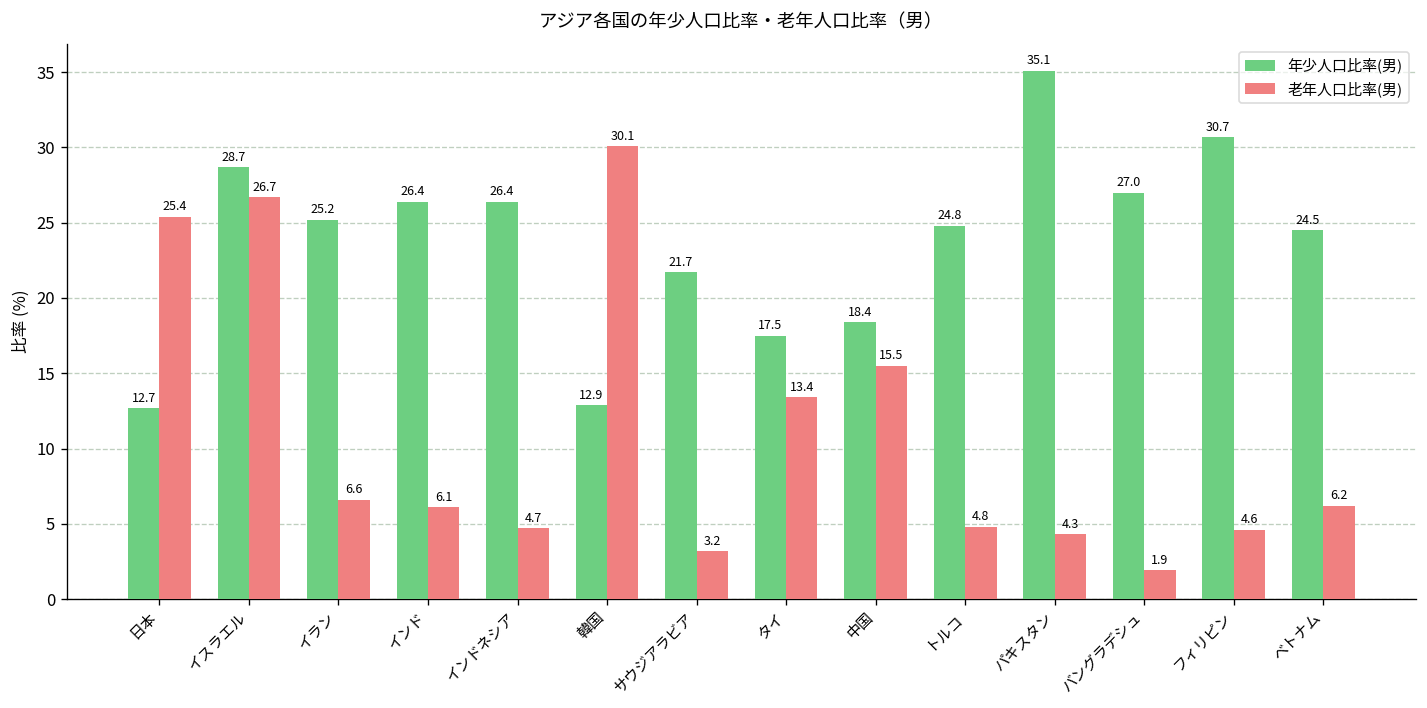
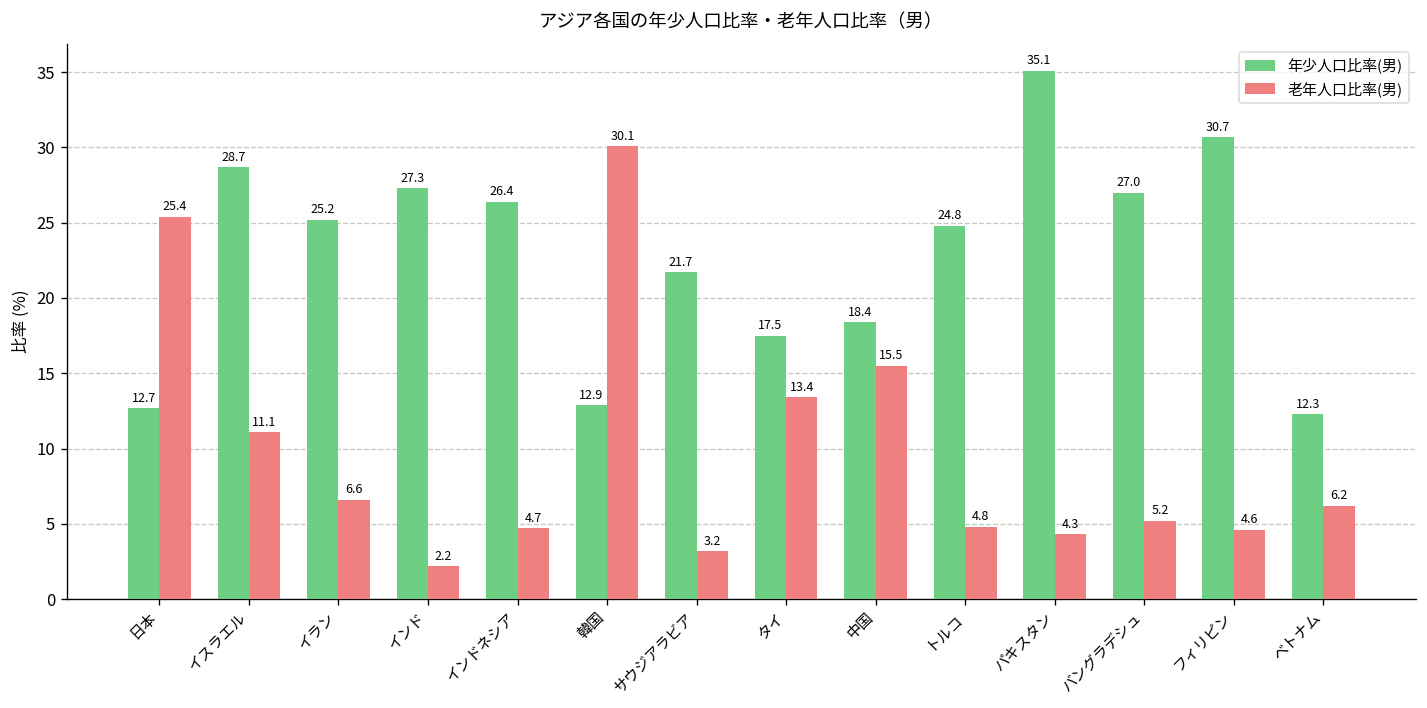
  {
    "年少人口比率(男)": {
      "日本": 12.7,
      "イスラエル": 28.7,
      "イラン": 25.2,
-     "インド": 26.4,
+     "インド": 27.3,
      "インドネシア": 26.4,
      "韓国": 12.9,
      "サウジアラビア": 21.7,
      "タイ": 17.5,
      "中国": 18.4,
      "トルコ": 24.8,
      "パキスタン": 35.1,
      "バングラデシュ": 27.0,
      "フィリピン": 30.7,
-     "ベトナム": 24.5
+     "ベトナム": 12.3
    },
    "老年人口比率(男)": {
      "日本": 25.4,
-     "イスラエル": 26.7,
+     "イスラエル": 11.1,
      "イラン": 6.6,
-     "インド": 6.1,
+     "インド": 2.2,
      "インドネシア": 4.7,
      "韓国": 30.1,
      "サウジアラビア": 3.2,
      "タイ": 13.4,
      "中国": 15.5,
      "トルコ": 4.8,
      "パキスタン": 4.3,
-     "バングラデシュ": 1.9,
+     "バングラデシュ": 5.2,
      "フィリピン": 4.6,
      "ベトナム": 6.2
    }
  }
